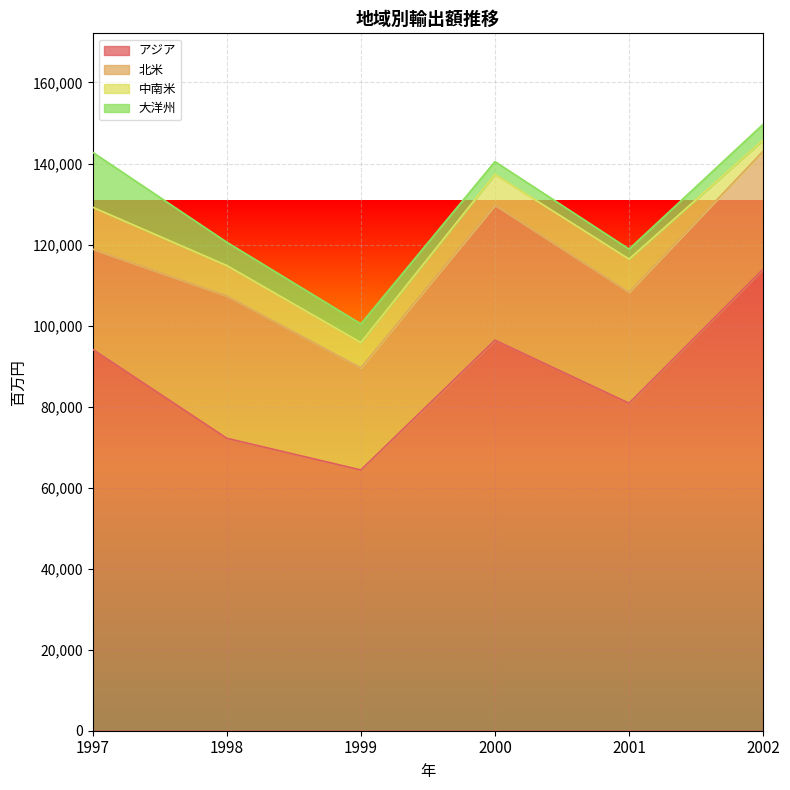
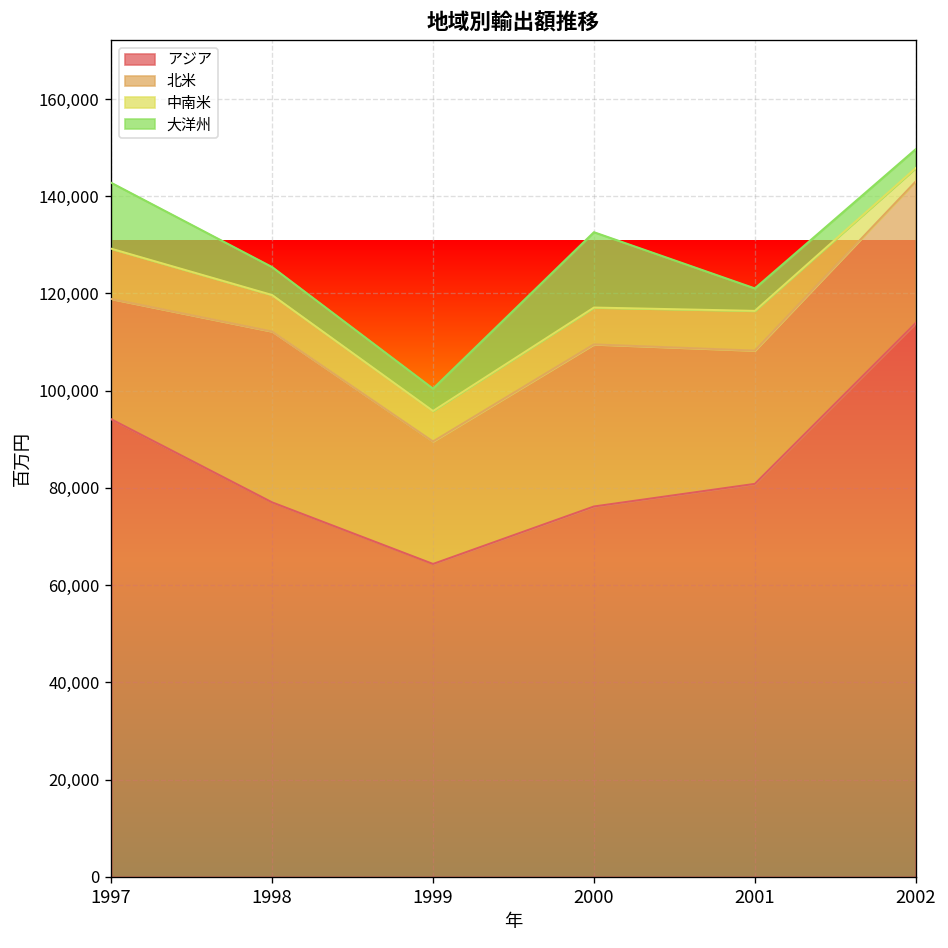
  {
    "アジア": {
      "1997": "94,000",
-     "1998": "72,000",
+     "1998": "77,000",
      "1999": "64,000",
-     "2000": "96,000",
+     "2000": "76,000",
      "2001": "81,000",
      "2002": "114,000"
    },
    "大洋州": {
      "1997": "14,000",
      "1998": "6,000",
      "1999": "5,000",
-     "2000": "3,000",
-     "2001": "2,000",
+     "2000": "15,000",
+     "2001": "5,000",
      "2002": "4,000"
    }
  }
